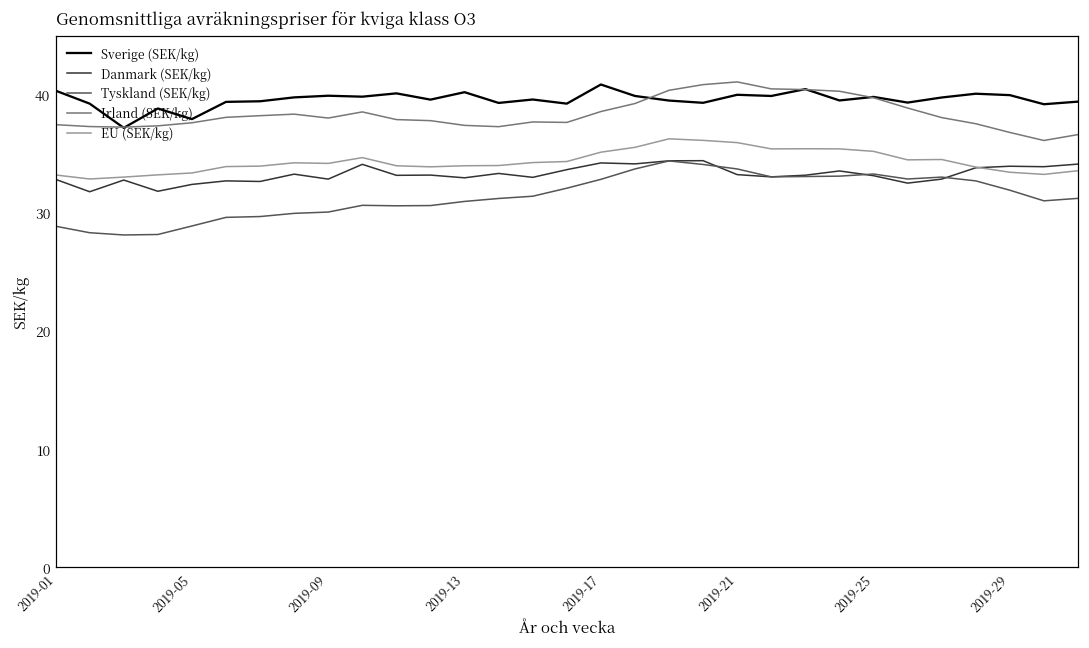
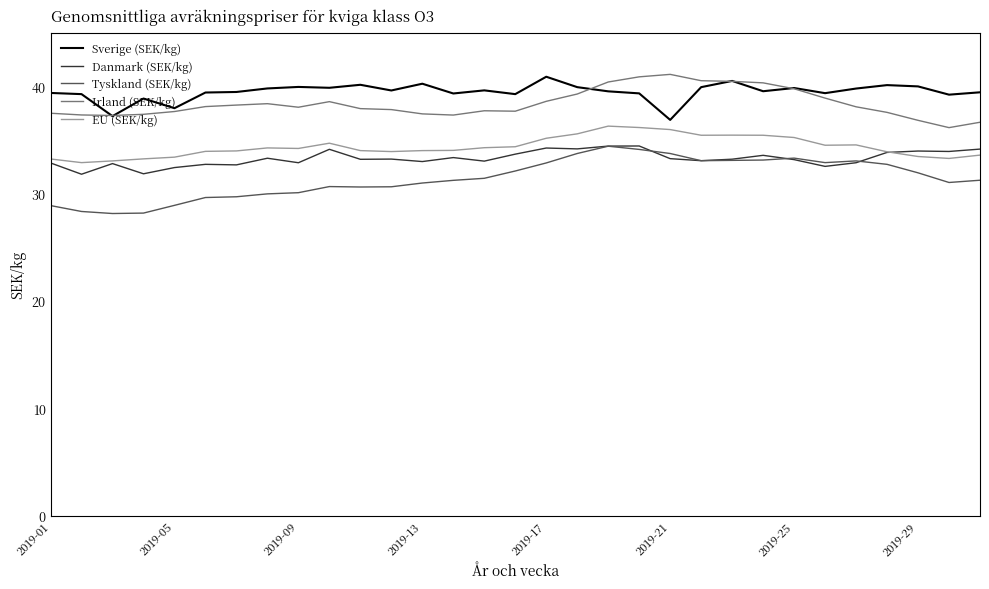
  {
    "Sverige (SEK/kg)": {
-     "2019-01": 40.4,
+     "2019-01": 39.4,
      "2019-05": 38.0,
      "2019-09": 39.9,
      "2019-13": 40.2,
      "2019-17": 40.9,
-     "2019-21": 40.0,
+     "2019-21": 36.9,
      "2019-29": 40.0
    }
  }
